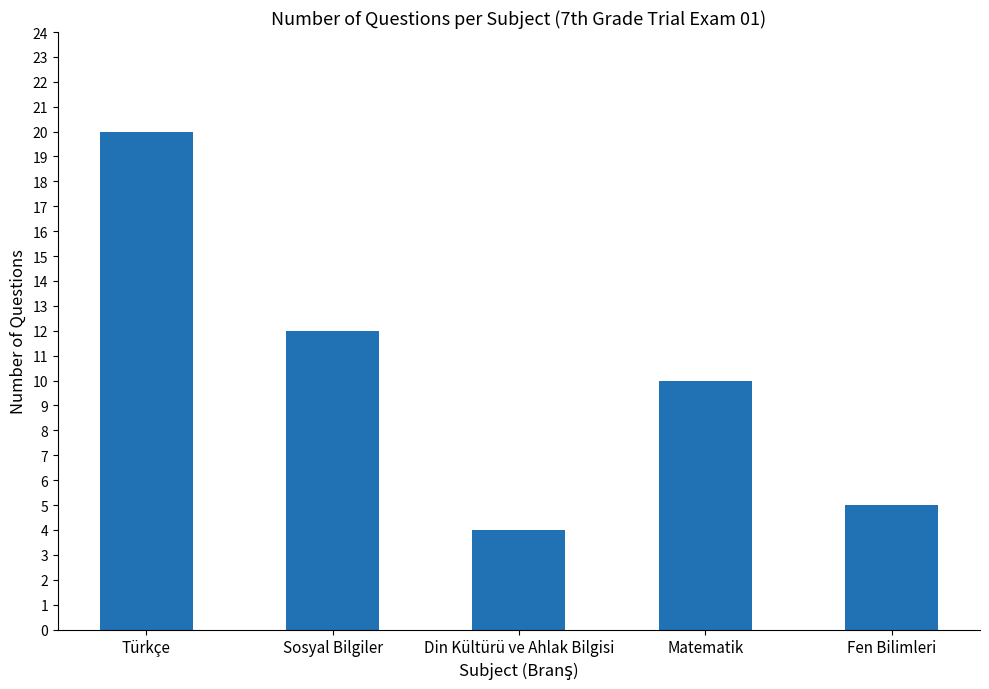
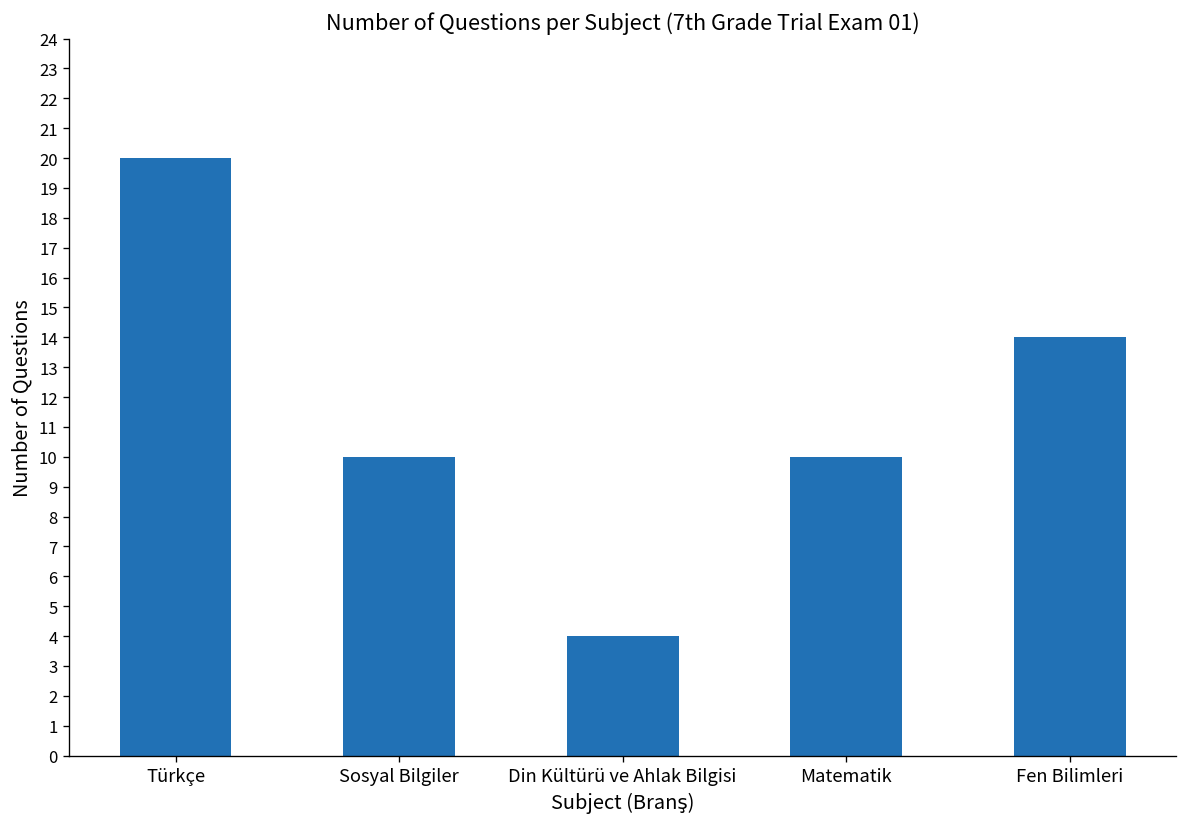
  {
    "Türkçe": 20,
-   "Sosyal Bilgiler": 12,
+   "Sosyal Bilgiler": 10,
    "Din Kültürü ve Ahlak Bilgisi": 4,
    "Matematik": 10,
-   "Fen Bilimleri": 5
+   "Fen Bilimleri": 14
  }
